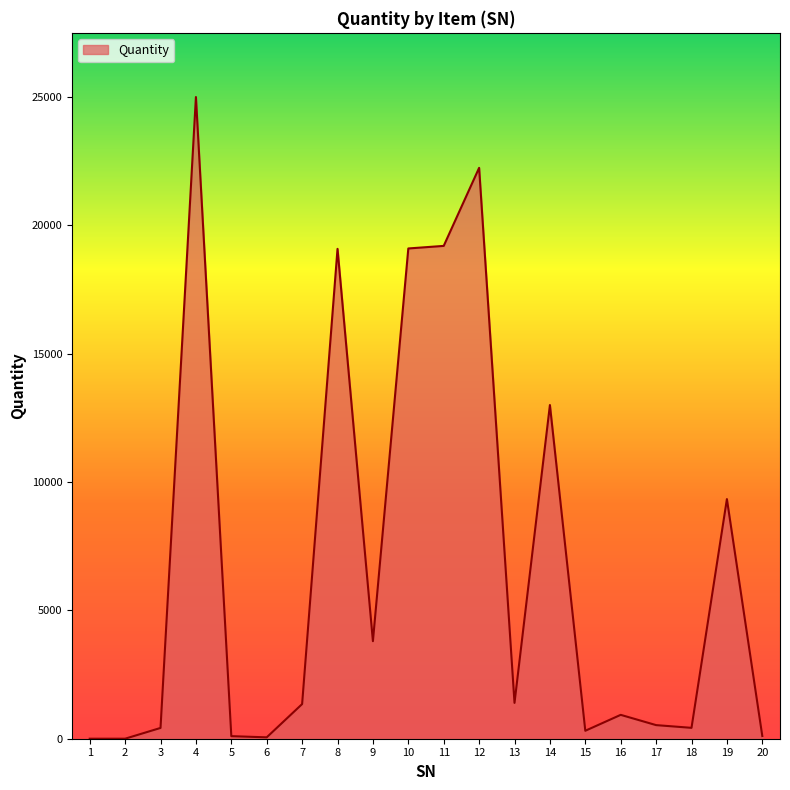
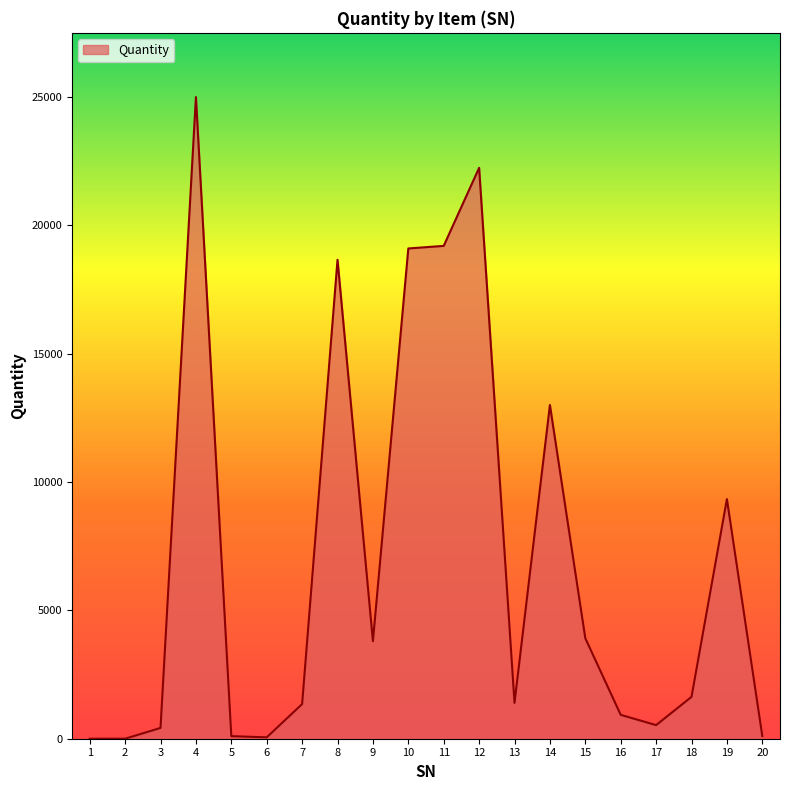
  {
    "1": 0,
    "2": 0,
    "3": 400,
    "4": 25000,
    "5": 100,
    "6": 100,
    "7": 1400,
-   "8": 19100,
+   "8": 18700,
    "9": 3800,
    "10": 19100,
    "11": 19200,
    "12": 22200,
    "13": 1400,
    "14": 13000,
-   "15": 300,
+   "15": 3900,
    "16": 900,
    "17": 500,
-   "18": 400,
+   "18": 1600,
    "19": 9300,
    "20": 100
  }
